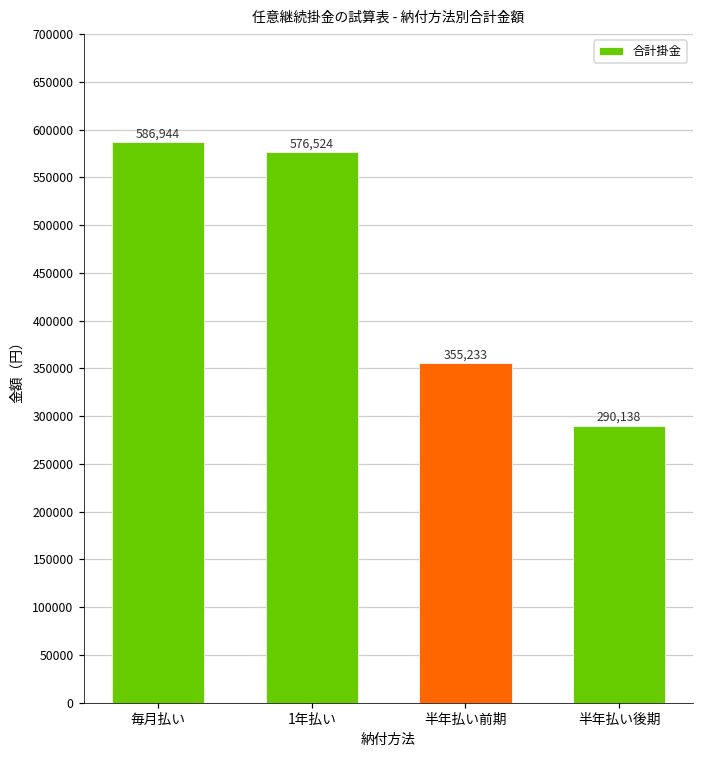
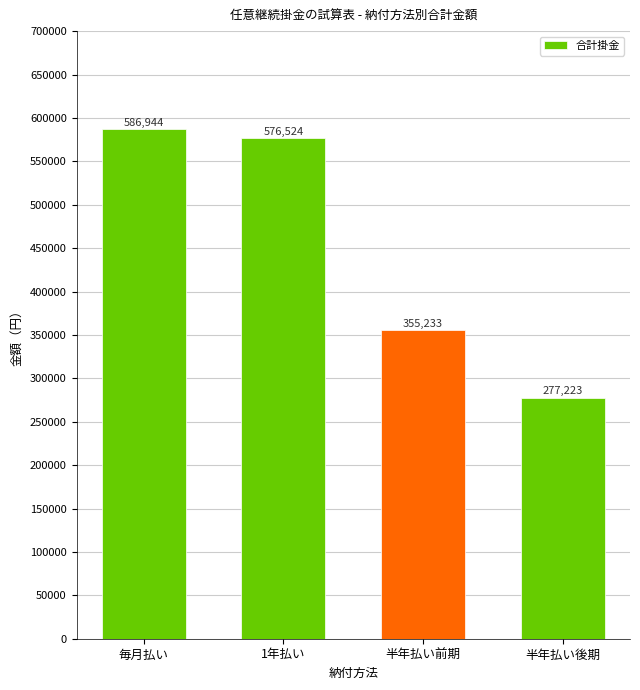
  {
    "毎月払い": "586,944",
    "1年払い": "576,524",
    "半年払い前期": "355,233",
-   "半年払い後期": "290,138"
+   "半年払い後期": "277,223"
  }
